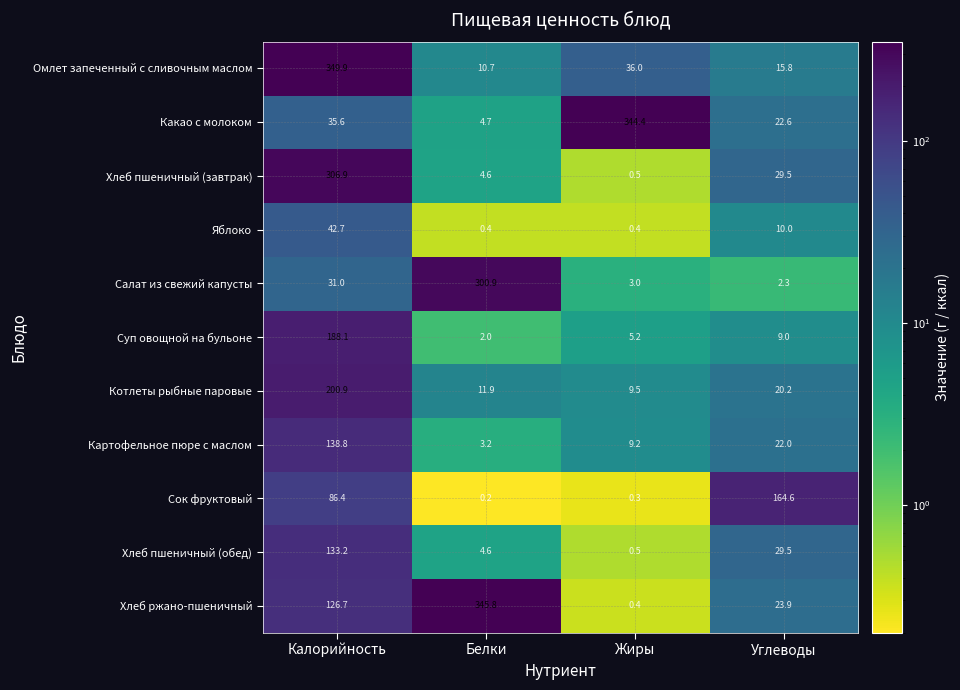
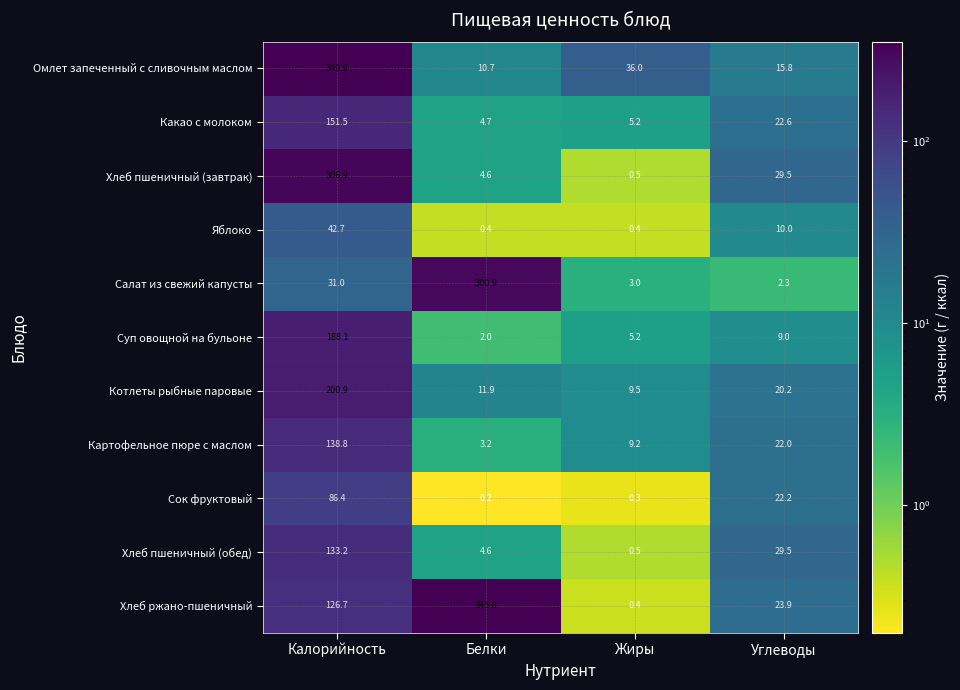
  {
    "Омлет запеченный с сливочным маслом": {
      "Калорийность": 349.9,
      "Белки": 10.7,
      "Жиры": 36.0,
      "Углеводы": 15.8
    },
    "Какао с молоком": {
-     "Калорийность": 35.6,
+     "Калорийность": 151.5,
      "Белки": 4.7,
-     "Жиры": 344.4,
+     "Жиры": 5.2,
      "Углеводы": 22.6
    },
    "Хлеб пшеничный (завтрак)": {
      "Калорийность": 306.9,
      "Белки": 4.6,
      "Жиры": 0.5,
      "Углеводы": 29.5
    },
    "Яблоко": {
      "Калорийность": 42.7,
      "Белки": 0.4,
      "Жиры": 0.4,
      "Углеводы": 10.0
    },
    "Салат из свежий капусты": {
      "Калорийность": 31.0,
      "Белки": 300.9,
      "Жиры": 3.0,
      "Углеводы": 2.3
    },
    "Суп овощной на бульоне": {
      "Калорийность": 188.1,
      "Белки": 2.0,
      "Жиры": 5.2,
      "Углеводы": 9.0
    },
    "Котлеты рыбные паровые": {
      "Калорийность": 200.9,
      "Белки": 11.9,
      "Жиры": 9.5,
      "Углеводы": 20.2
    },
    "Картофельное пюре с маслом": {
      "Калорийность": 138.8,
      "Белки": 3.2,
      "Жиры": 9.2,
      "Углеводы": 22.0
    },
    "Сок фруктовый": {
      "Калорийность": 86.4,
      "Белки": 0.2,
      "Жиры": 0.3,
-     "Углеводы": 164.6
+     "Углеводы": 22.2
    },
    "Хлеб пшеничный (обед)": {
      "Калорийность": 133.2,
      "Белки": 4.6,
      "Жиры": 0.5,
      "Углеводы": 29.5
    },
    "Хлеб ржано-пшеничный": {
      "Калорийность": 126.7,
      "Белки": 345.8,
      "Жиры": 0.4,
      "Углеводы": 23.9
    }
  }
